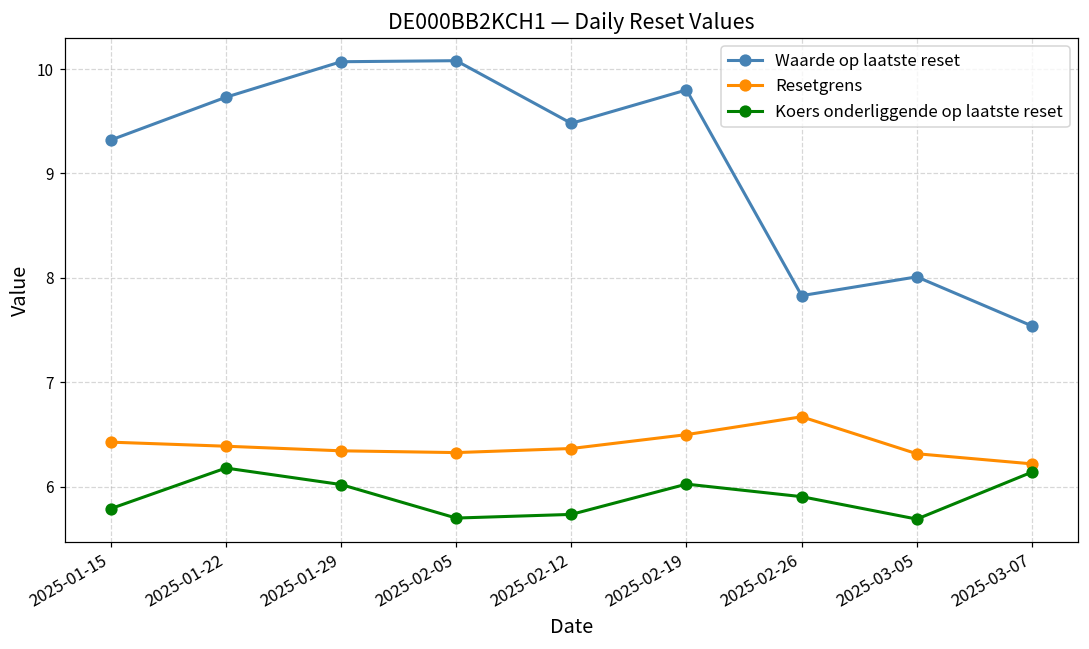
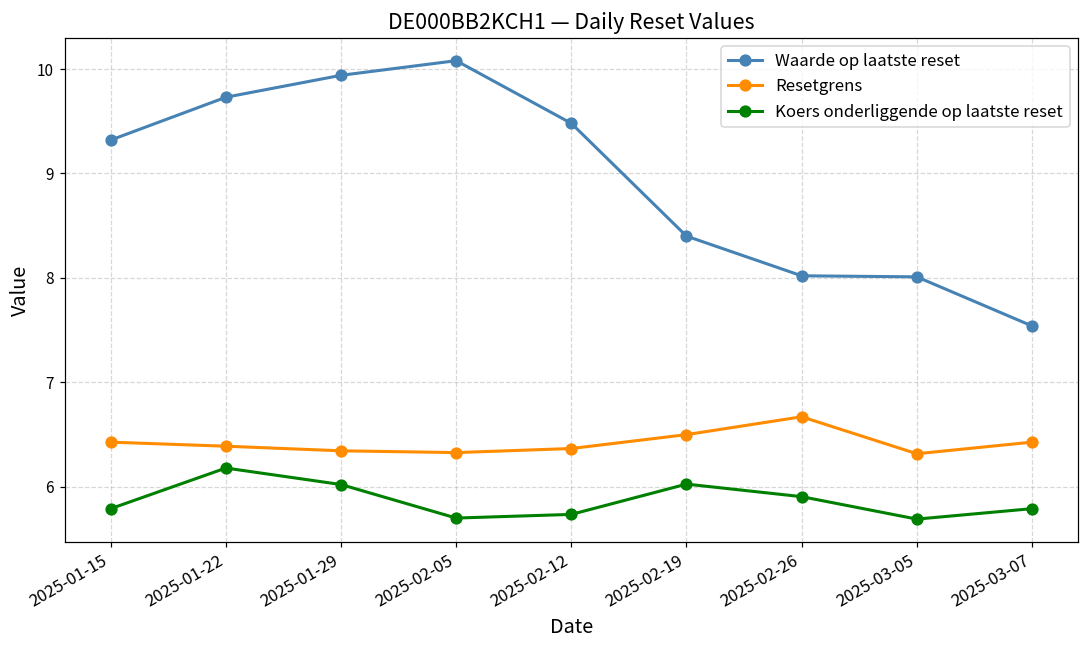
  {
    "Waarde op laatste reset": {
      "2025-01-15": 9.3,
      "2025-01-22": 9.7,
-     "2025-01-29": 10.1,
+     "2025-01-29": 9.9,
      "2025-02-05": 10.1,
      "2025-02-12": 9.5,
-     "2025-02-19": 9.8,
-     "2025-02-26": 7.8,
+     "2025-02-19": 8.4,
+     "2025-02-26": 8.0,
      "2025-03-05": 8.0,
      "2025-03-07": 7.5
    },
    "Resetgrens": {
      "2025-01-15": 6.4,
      "2025-01-22": 6.4,
      "2025-01-29": 6.3,
      "2025-02-05": 6.3,
      "2025-02-12": 6.4,
      "2025-02-19": 6.5,
      "2025-02-26": 6.7,
      "2025-03-05": 6.3,
-     "2025-03-07": 6.2
+     "2025-03-07": 6.4
    },
    "Koers onderliggende op laatste reset": {
      "2025-01-15": 5.8,
      "2025-01-22": 6.2,
      "2025-01-29": 6.0,
      "2025-02-05": 5.7,
      "2025-02-12": 5.7,
      "2025-02-19": 6.0,
      "2025-02-26": 5.9,
      "2025-03-05": 5.7,
-     "2025-03-07": 6.1
+     "2025-03-07": 5.8
    }
  }
